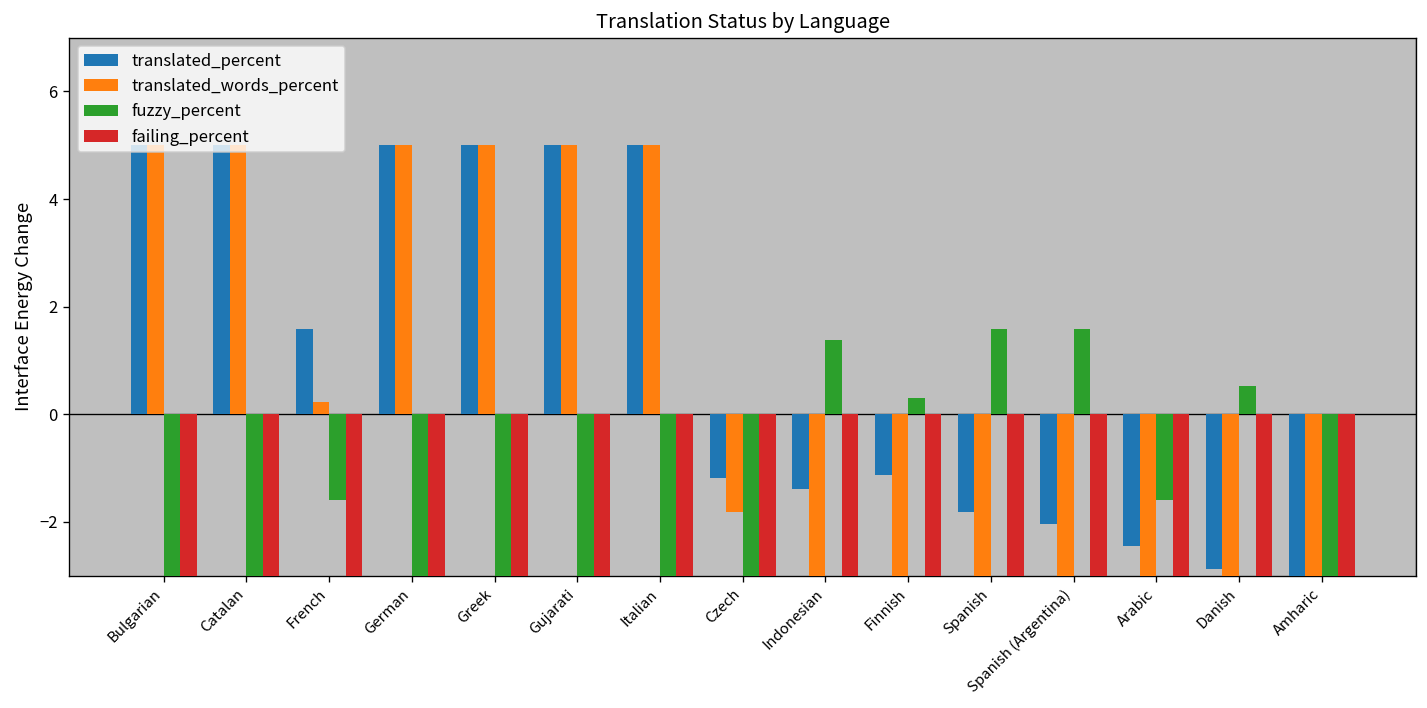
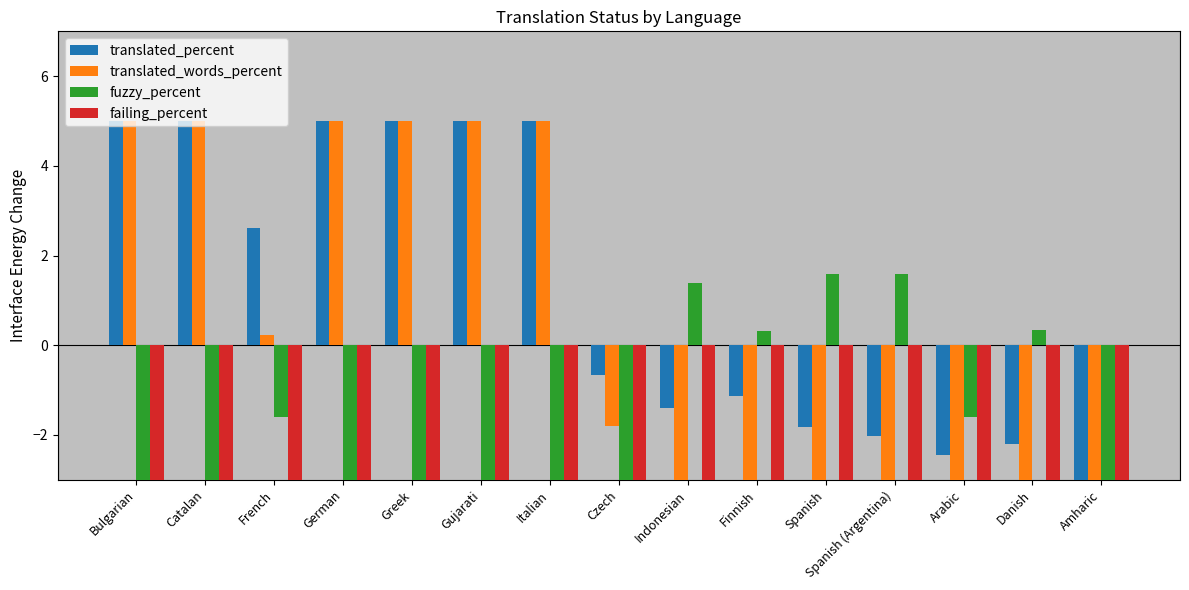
  {
    "translated_percent": {
-     "French": 1.6,
+     "French": 2.6,
      "German": 5.0,
      "Greek": 5.0,
      "Gujarati": 5.0,
      "Italian": 5.0,
-     "Czech": -1.2,
+     "Czech": -0.7,
      "Indonesian": -1.4,
      "Finnish": -1.1,
      "Spanish": -1.8,
      "Spanish (Argentina)": -2.0,
      "Arabic": -2.5,
-     "Danish": -2.9
+     "Danish": -2.2
    },
    "translated_words_percent": {
      "French": 0.2,
      "German": 5.0,
      "Greek": 5.0,
      "Gujarati": 5.0,
      "Italian": 5.0,
      "Czech": -1.8
    },
    "fuzzy_percent": {
      "French": -1.6,
      "Indonesian": 1.4,
      "Finnish": 0.3,
      "Spanish": 1.6,
      "Spanish (Argentina)": 1.6,
      "Arabic": -1.6,
-     "Danish": 0.5
+     "Danish": 0.3
    }
  }
